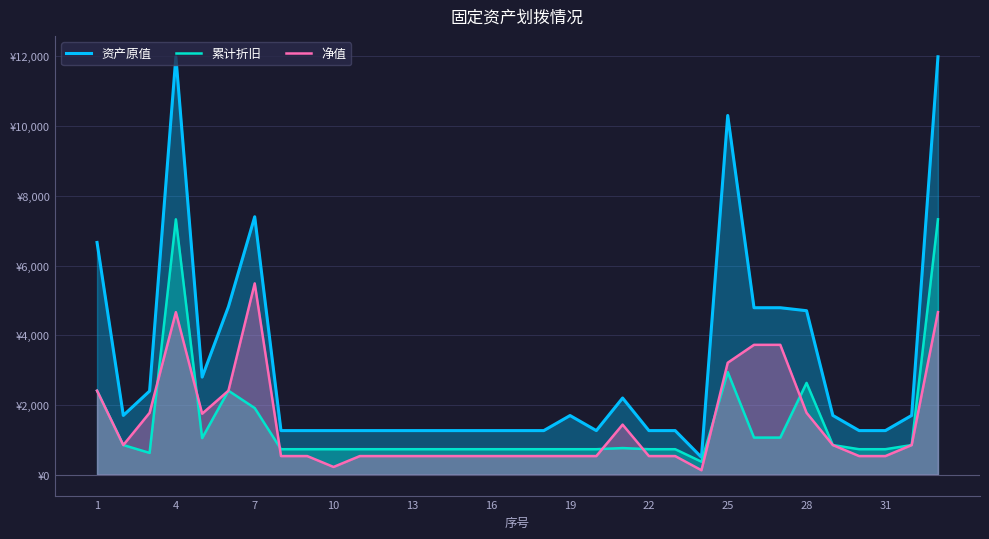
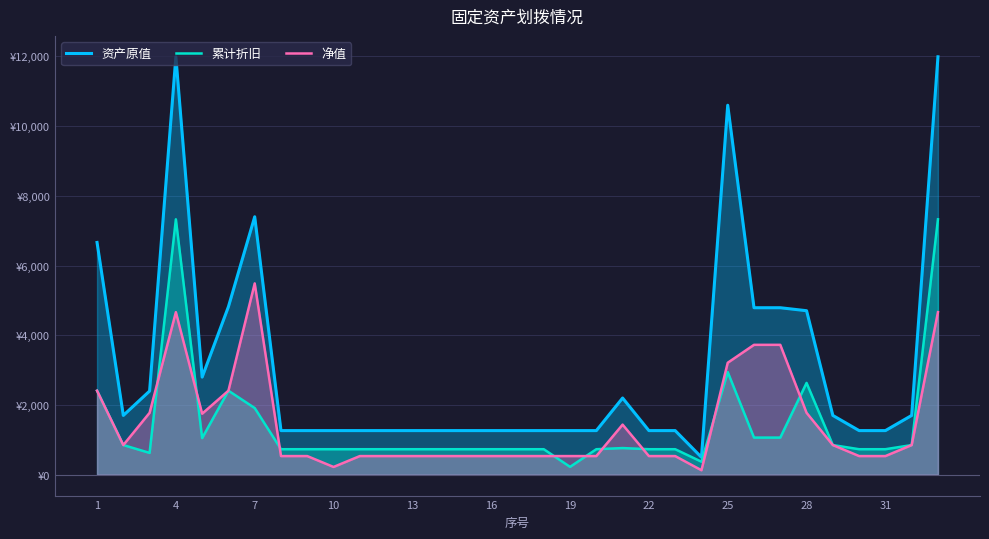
  {
    "资产原值": {
      "1": "¥6,700",
      "7": "¥7,400",
      "10": "¥1,300",
      "13": "¥1,300",
      "16": "¥1,300",
-     "19": "¥1,700",
+     "19": "¥1,300",
      "22": "¥1,300",
-     "25": "¥10,300",
+     "25": "¥10,600",
      "28": "¥4,700",
      "31": "¥1,300"
    },
    "累计折旧": {
      "4": "¥7,300",
      "7": "¥1,900",
      "10": "¥700",
      "13": "¥700",
      "16": "¥700",
-     "19": "¥700",
+     "19": "¥200",
      "22": "¥700",
      "25": "¥2,900",
      "28": "¥2,600",
      "31": "¥700"
    },
    "净值": {
      "4": "¥4,700",
      "7": "¥5,500",
      "10": "¥200",
      "13": "¥500",
      "16": "¥500",
      "19": "¥500",
      "22": "¥500",
      "25": "¥3,200",
      "28": "¥1,800",
      "31": "¥500"
    }
  }
